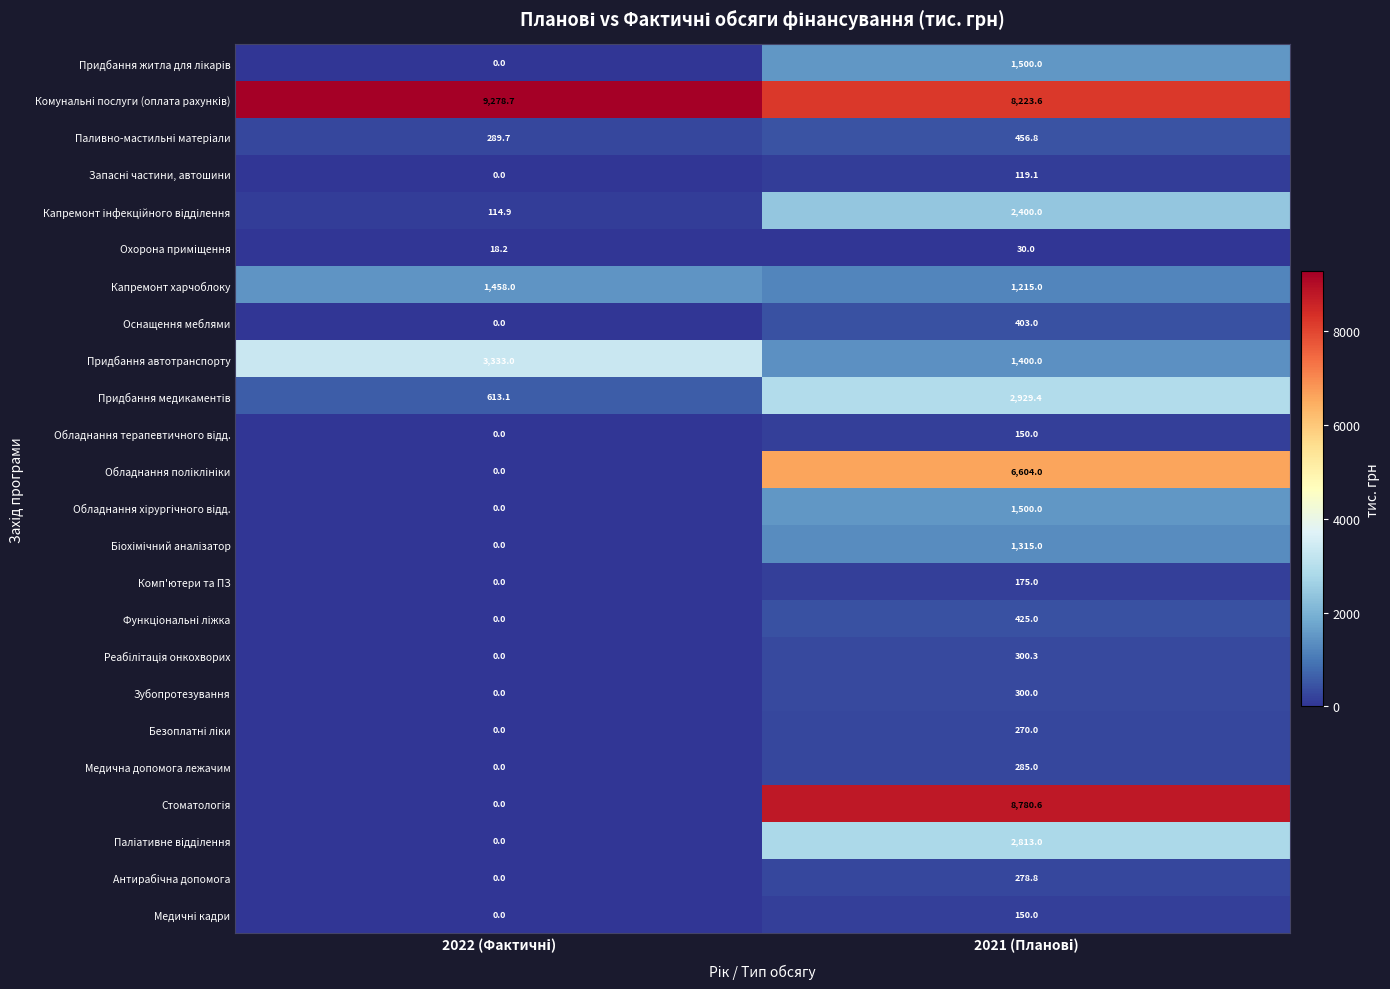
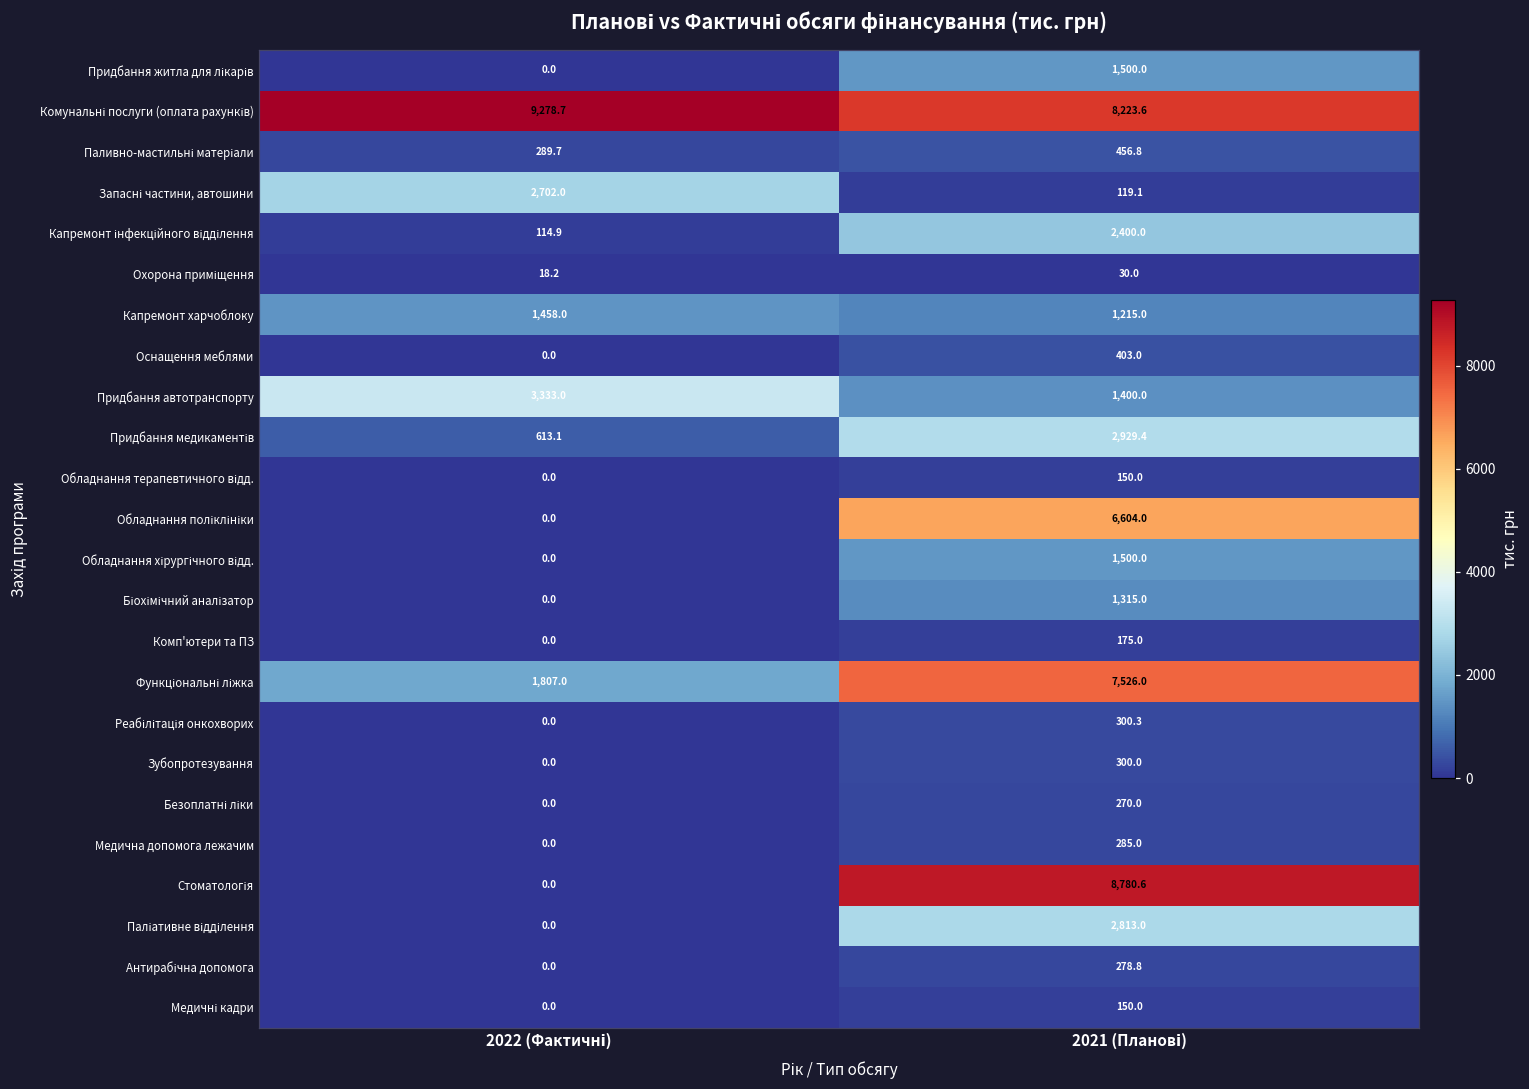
  {
    "Придбання житла для лікарів": {
      "2022 (Фактичні)": "0.0",
      "2021 (Планові)": "1,500.0"
    },
    "Комунальні послуги (оплата рахунків)": {
      "2022 (Фактичні)": "9,278.7",
      "2021 (Планові)": "8,223.6"
    },
    "Паливно-мастильні матеріали": {
      "2022 (Фактичні)": "289.7",
      "2021 (Планові)": "456.8"
    },
    "Запасні частини, автошини": {
-     "2022 (Фактичні)": "0.0",
+     "2022 (Фактичні)": "2,702.0",
      "2021 (Планові)": "119.1"
    },
    "Капремонт інфекційного відділення": {
      "2022 (Фактичні)": "114.9",
      "2021 (Планові)": "2,400.0"
    },
    "Охорона приміщення": {
      "2022 (Фактичні)": "18.2",
      "2021 (Планові)": "30.0"
    },
    "Капремонт харчоблоку": {
      "2022 (Фактичні)": "1,458.0",
      "2021 (Планові)": "1,215.0"
    },
    "Оснащення меблями": {
      "2022 (Фактичні)": "0.0",
      "2021 (Планові)": "403.0"
    },
    "Придбання автотранспорту": {
      "2022 (Фактичні)": "3,333.0",
      "2021 (Планові)": "1,400.0"
    },
    "Придбання медикаментів": {
      "2022 (Фактичні)": "613.1",
      "2021 (Планові)": "2,929.4"
    },
    "Обладнання терапевтичного відд.": {
      "2022 (Фактичні)": "0.0",
      "2021 (Планові)": "150.0"
    },
    "Обладнання поліклініки": {
      "2022 (Фактичні)": "0.0",
      "2021 (Планові)": "6,604.0"
    },
    "Обладнання хірургічного відд.": {
      "2022 (Фактичні)": "0.0",
      "2021 (Планові)": "1,500.0"
    },
    "Біохімічний аналізатор": {
      "2022 (Фактичні)": "0.0",
      "2021 (Планові)": "1,315.0"
    },
    "Комп'ютери та ПЗ": {
      "2022 (Фактичні)": "0.0",
      "2021 (Планові)": "175.0"
    },
    "Функціональні ліжка": {
-     "2022 (Фактичні)": "0.0",
-     "2021 (Планові)": "425.0"
+     "2022 (Фактичні)": "1,807.0",
+     "2021 (Планові)": "7,526.0"
    },
    "Реабілітація онкохворих": {
      "2022 (Фактичні)": "0.0",
      "2021 (Планові)": "300.3"
    },
    "Зубопротезування": {
      "2022 (Фактичні)": "0.0",
      "2021 (Планові)": "300.0"
    },
    "Безоплатні ліки": {
      "2022 (Фактичні)": "0.0",
      "2021 (Планові)": "270.0"
    },
    "Медична допомога лежачим": {
      "2022 (Фактичні)": "0.0",
      "2021 (Планові)": "285.0"
    },
    "Стоматологія": {
      "2022 (Фактичні)": "0.0",
      "2021 (Планові)": "8,780.6"
    },
    "Паліативне відділення": {
      "2022 (Фактичні)": "0.0",
      "2021 (Планові)": "2,813.0"
    },
    "Антирабічна допомога": {
      "2022 (Фактичні)": "0.0",
      "2021 (Планові)": "278.8"
    },
    "Медичні кадри": {
      "2022 (Фактичні)": "0.0",
      "2021 (Планові)": "150.0"
    }
  }
